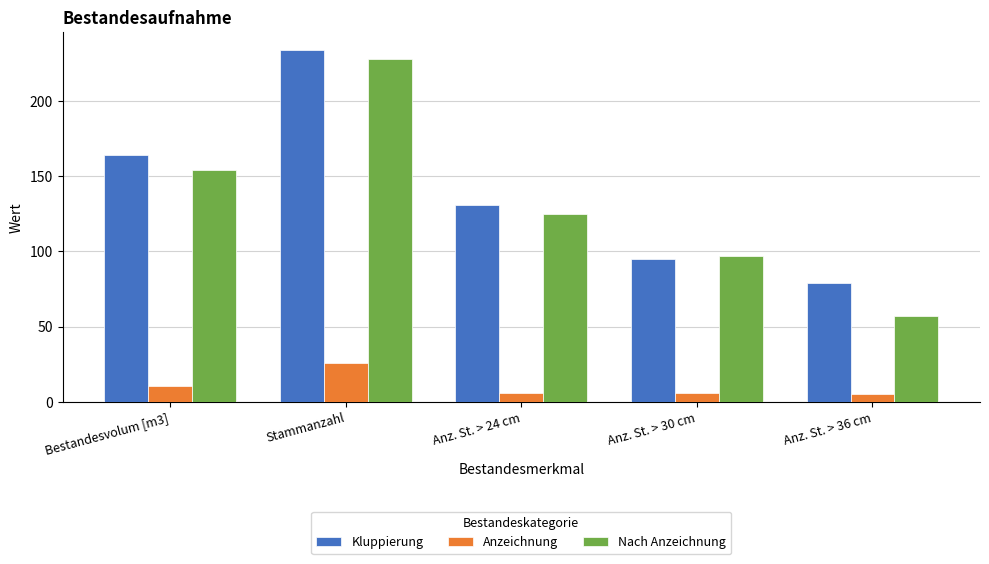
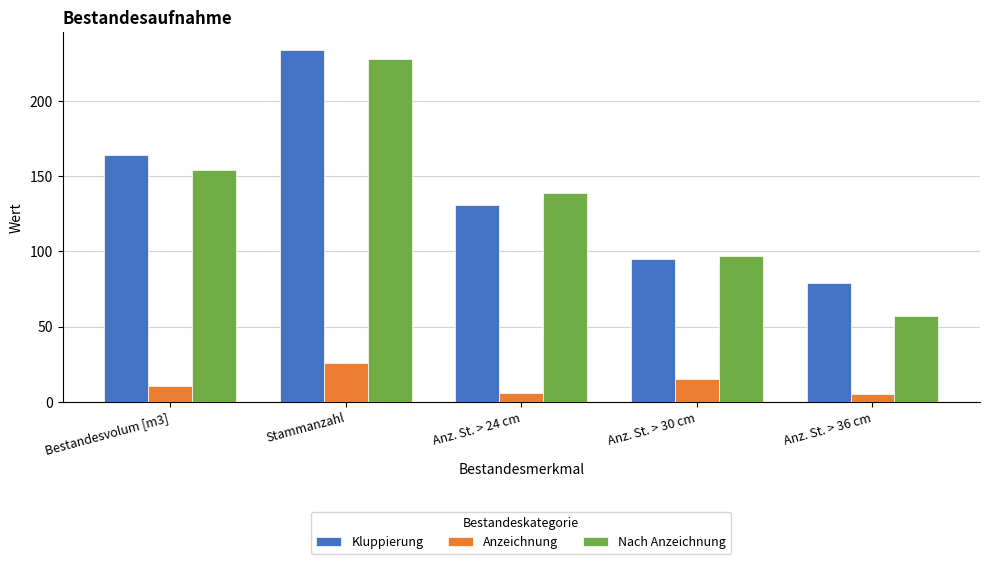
  {
    "Kluppierung": {
      "Bestandesvolum [m3]": 164,
      "Stammanzahl": 234,
      "Anz. St. > 24 cm": 131,
      "Anz. St. > 30 cm": 95,
      "Anz. St. > 36 cm": 79
    },
    "Anzeichnung": {
      "Bestandesvolum [m3]": 11,
      "Stammanzahl": 26,
      "Anz. St. > 24 cm": 6,
-     "Anz. St. > 30 cm": 6,
+     "Anz. St. > 30 cm": 15,
      "Anz. St. > 36 cm": 5
    },
    "Nach Anzeichnung": {
      "Bestandesvolum [m3]": 154,
      "Stammanzahl": 228,
-     "Anz. St. > 24 cm": 125,
+     "Anz. St. > 24 cm": 139,
      "Anz. St. > 30 cm": 97,
      "Anz. St. > 36 cm": 57
    }
  }
